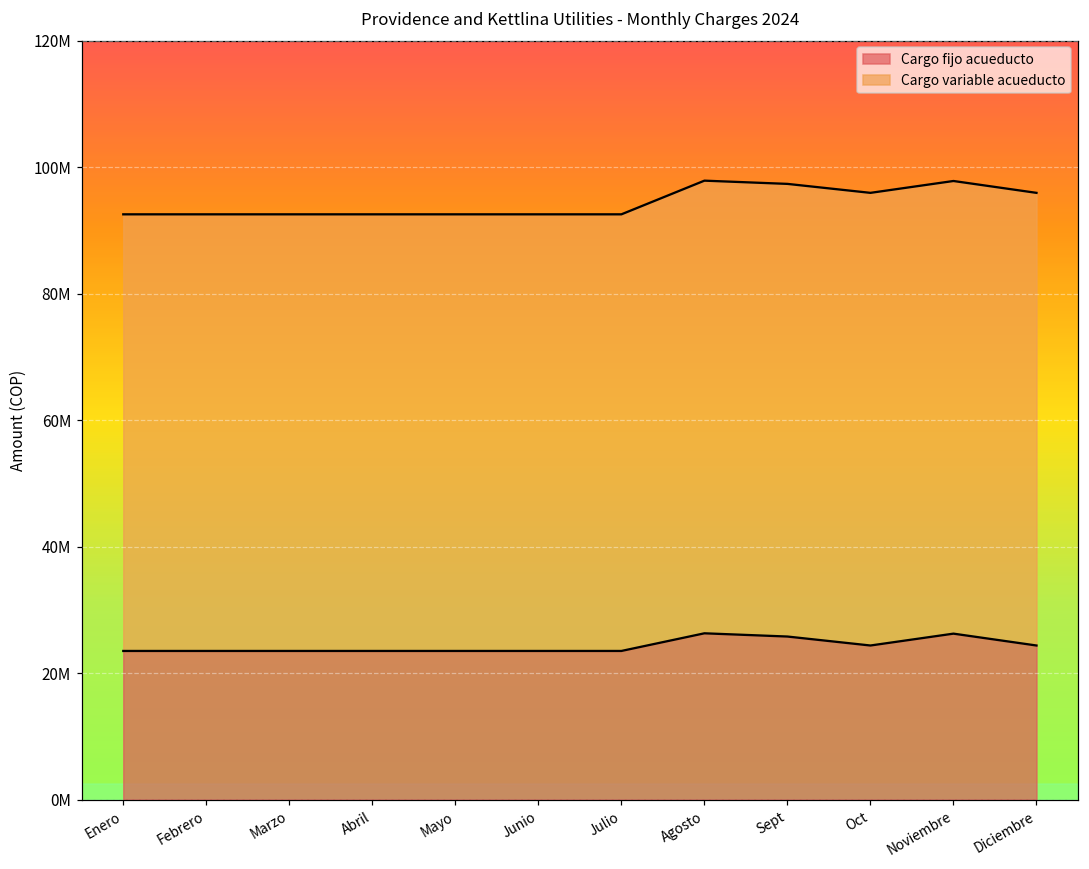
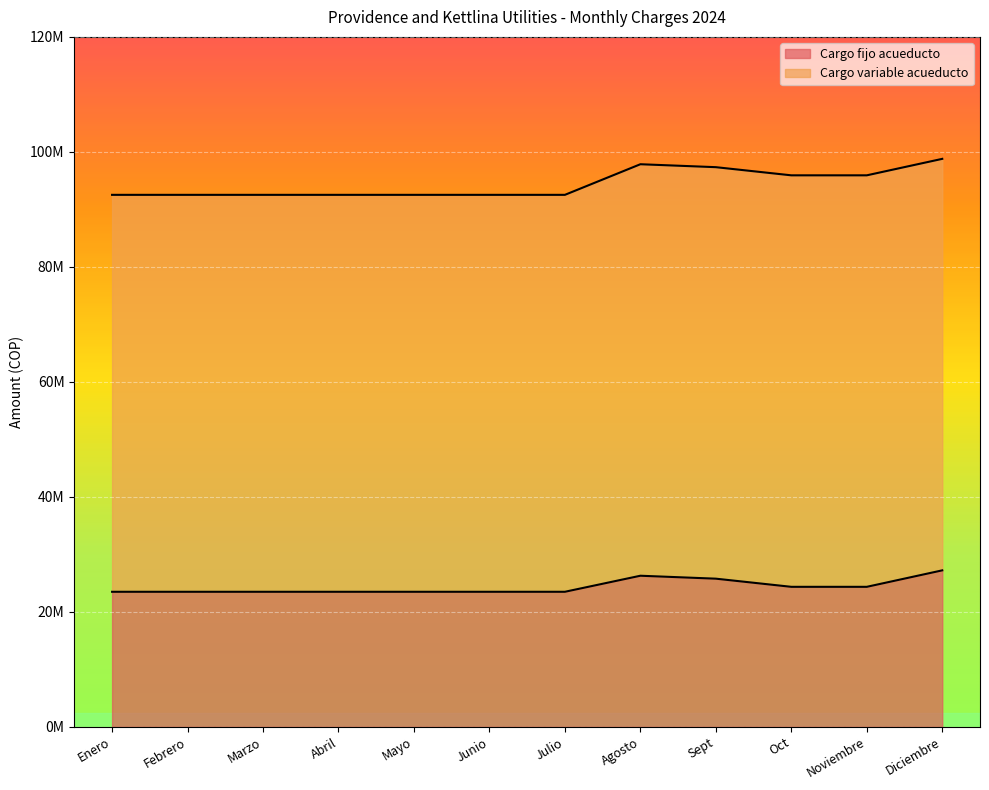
  {
    "Cargo fijo acueducto": {
      "Enero": 23000000,
      "Febrero": 23000000,
      "Marzo": 23000000,
      "Abril": 23000000,
      "Mayo": 23000000,
      "Junio": 23000000,
      "Julio": 23000000,
      "Agosto": 26000000,
      "Sept": 26000000,
      "Oct": 24000000,
-     "Noviembre": 26000000,
-     "Diciembre": 24000000
+     "Noviembre": 24000000,
+     "Diciembre": 27000000
    },
    "Cargo variable acueducto": {
      "Enero": 69000000,
      "Febrero": 69000000,
      "Marzo": 69000000,
      "Abril": 69000000,
      "Mayo": 69000000,
      "Junio": 69000000,
      "Julio": 69000000,
      "Agosto": 72000000,
      "Sept": 72000000,
      "Oct": 72000000,
      "Noviembre": 72000000,
      "Diciembre": 72000000
    }
  }
